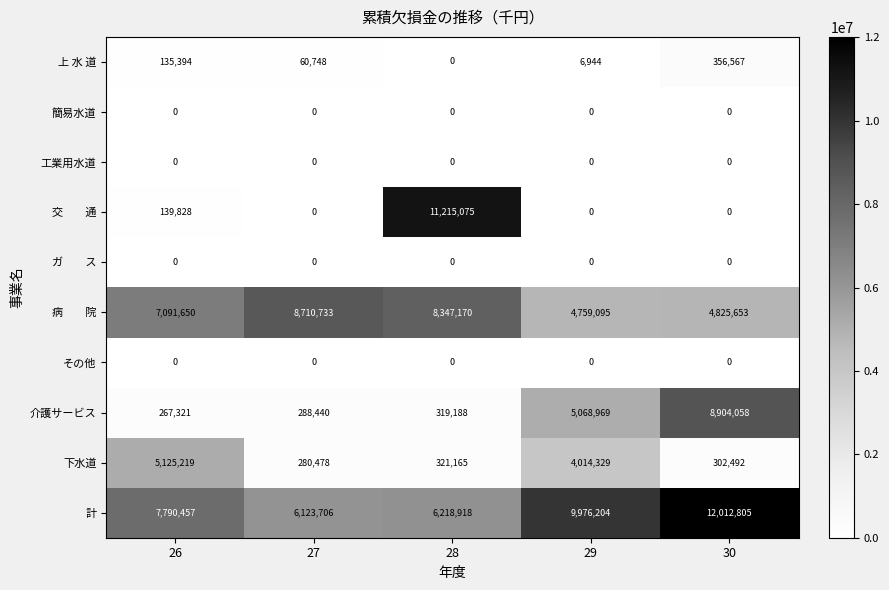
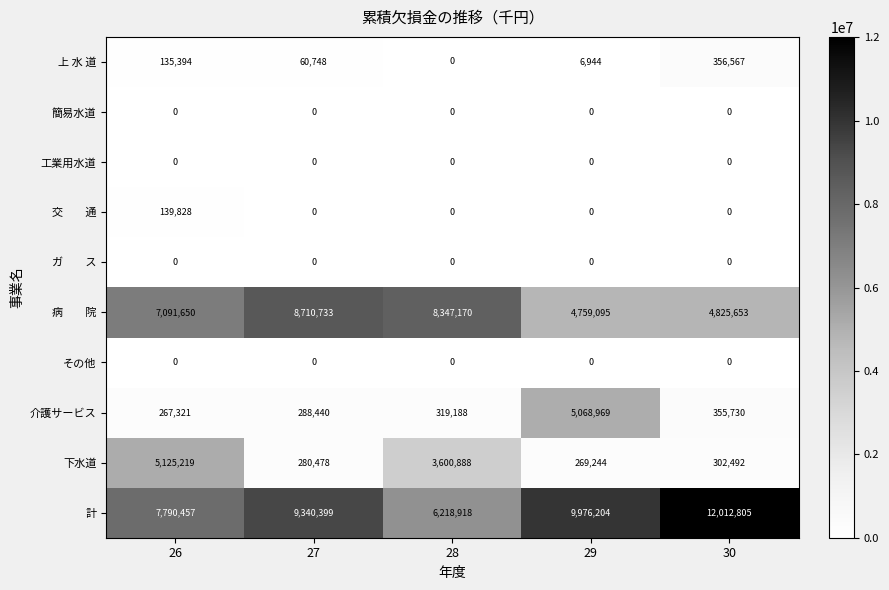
  {
    "上 水 道": {
      "26": "135,394",
      "27": "60,748",
      "28": "0",
      "29": "6,944",
      "30": "356,567"
    },
    "簡易水道": {
      "26": "0",
      "27": "0",
      "28": "0",
      "29": "0",
      "30": "0"
    },
    "工業用水道": {
      "26": "0",
      "27": "0",
      "28": "0",
      "29": "0",
      "30": "0"
    },
    "交 通": {
      "26": "139,828",
      "27": "0",
-     "28": "11,215,075",
+     "28": "0",
      "29": "0",
      "30": "0"
    },
    "ガ ス": {
      "26": "0",
      "27": "0",
      "28": "0",
      "29": "0",
      "30": "0"
    },
    "病 院": {
      "26": "7,091,650",
      "27": "8,710,733",
      "28": "8,347,170",
      "29": "4,759,095",
      "30": "4,825,653"
    },
    "その他": {
      "26": "0",
      "27": "0",
      "28": "0",
      "29": "0",
      "30": "0"
    },
    "介護サービス": {
      "26": "267,321",
      "27": "288,440",
      "28": "319,188",
      "29": "5,068,969",
-     "30": "8,904,058"
+     "30": "355,730"
    },
    "下水道": {
      "26": "5,125,219",
      "27": "280,478",
-     "28": "321,165",
-     "29": "4,014,329",
+     "28": "3,600,888",
+     "29": "269,244",
      "30": "302,492"
    },
    "計": {
      "26": "7,790,457",
-     "27": "6,123,706",
+     "27": "9,340,399",
      "28": "6,218,918",
      "29": "9,976,204",
      "30": "12,012,805"
    }
  }
